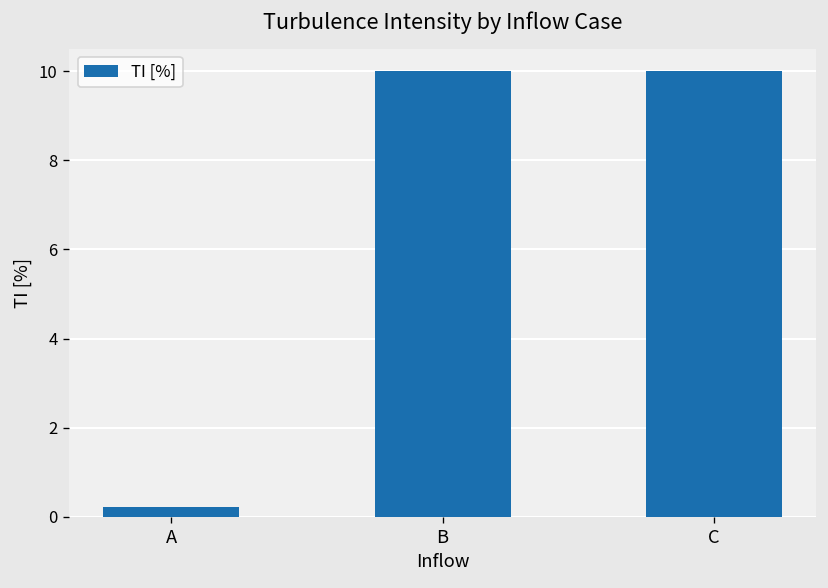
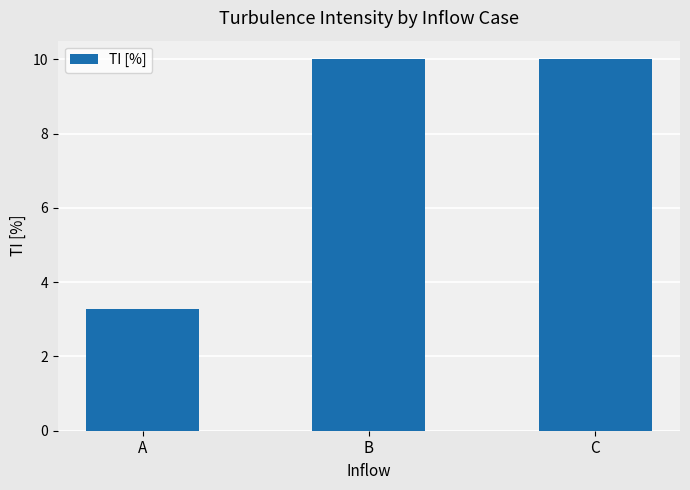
  {
-   "A": 0.2,
+   "A": 3.3,
    "B": 10.0,
    "C": 10.0
  }
